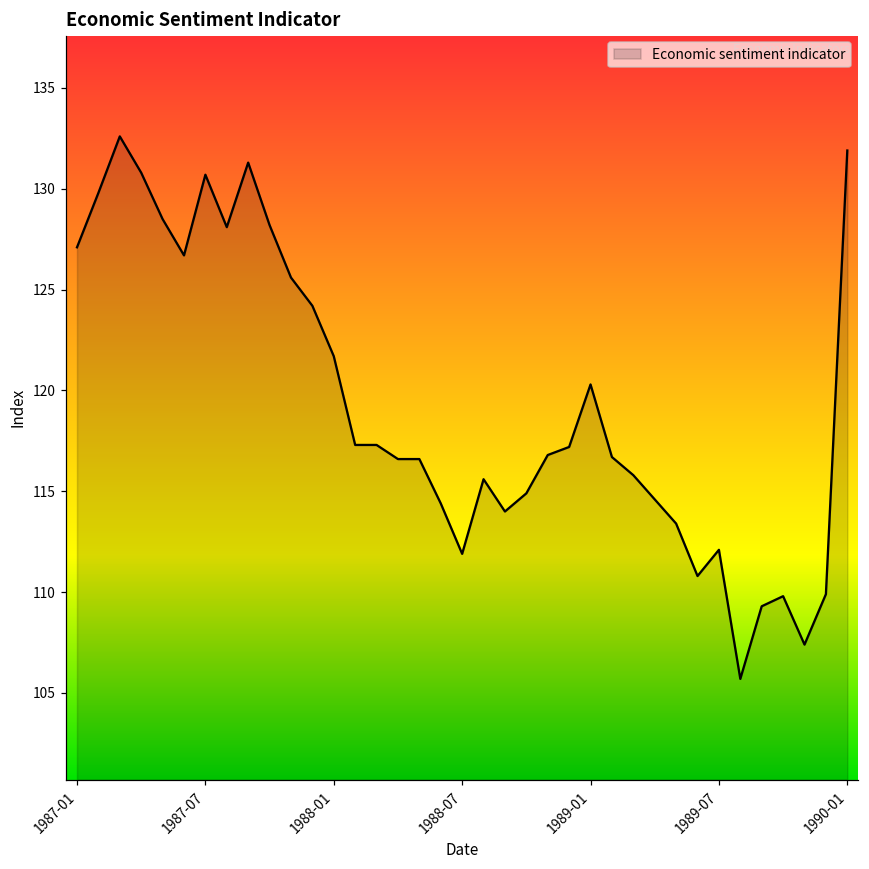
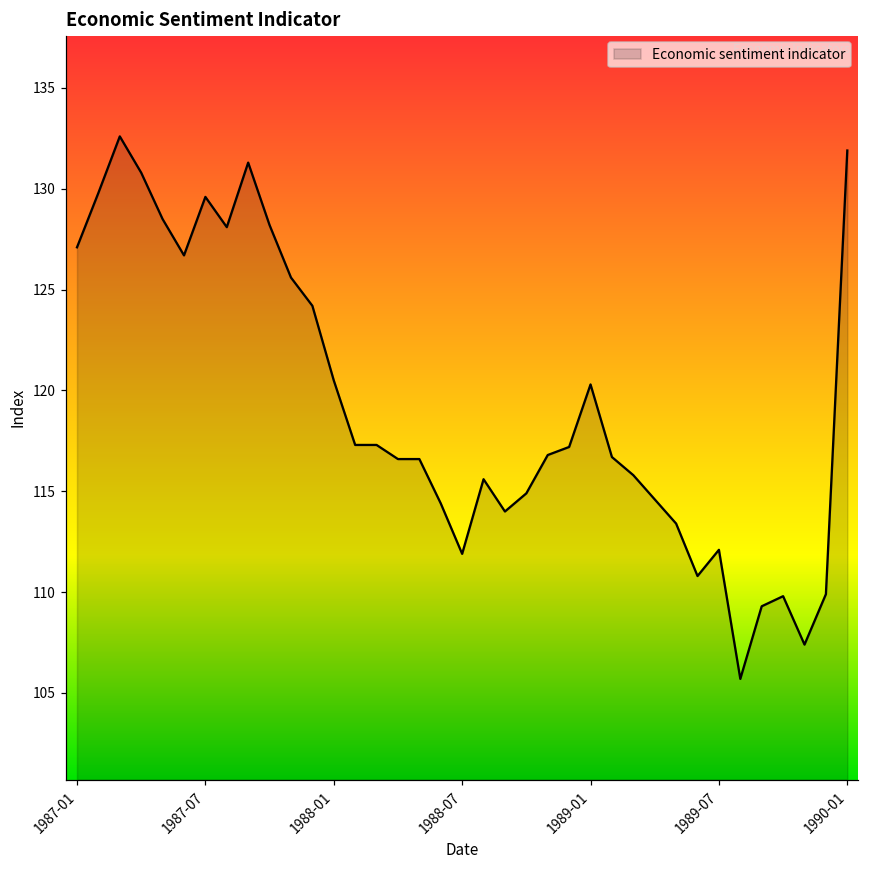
  {
    "1987-01": 127.1,
-   "1987-07": 130.7,
-   "1988-01": 121.7,
+   "1987-07": 129.6,
+   "1988-01": 120.5,
    "1988-07": 111.9,
    "1989-01": 120.3,
    "1989-07": 112.1,
    "1990-01": 131.9
  }
